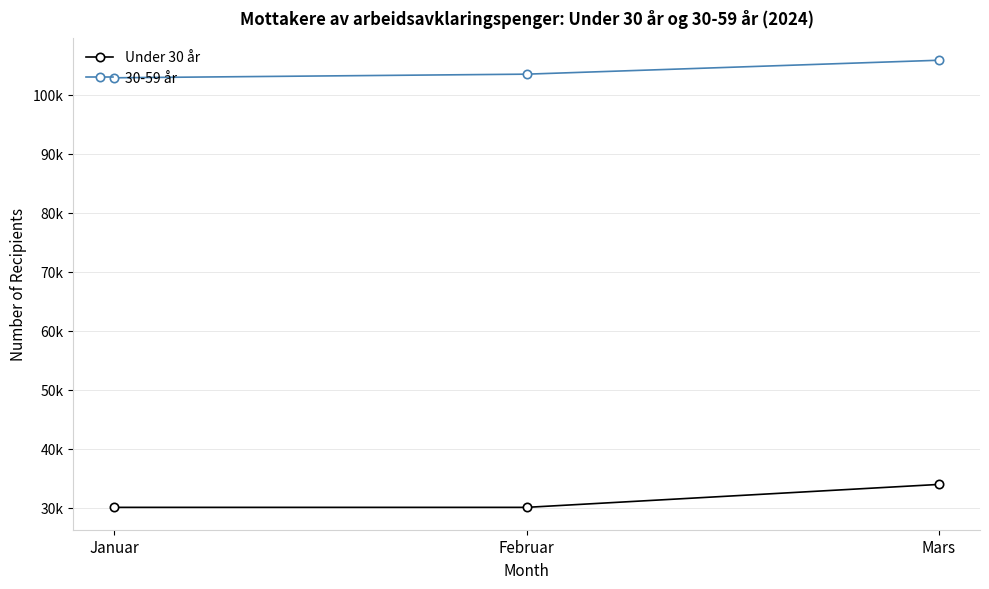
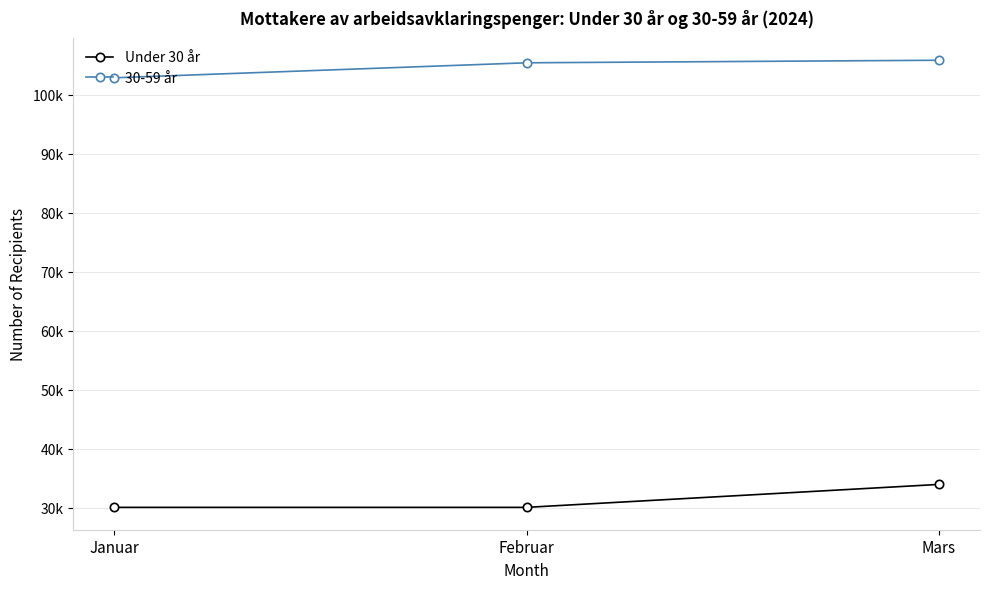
  {
    "Under 30 år": {
      "Januar": 30000,
      "Februar": 30000,
      "Mars": 34000
    },
    "30-59 år": {
      "Januar": 103000,
-     "Februar": 104000,
+     "Februar": 105000,
      "Mars": 106000
    }
  }
